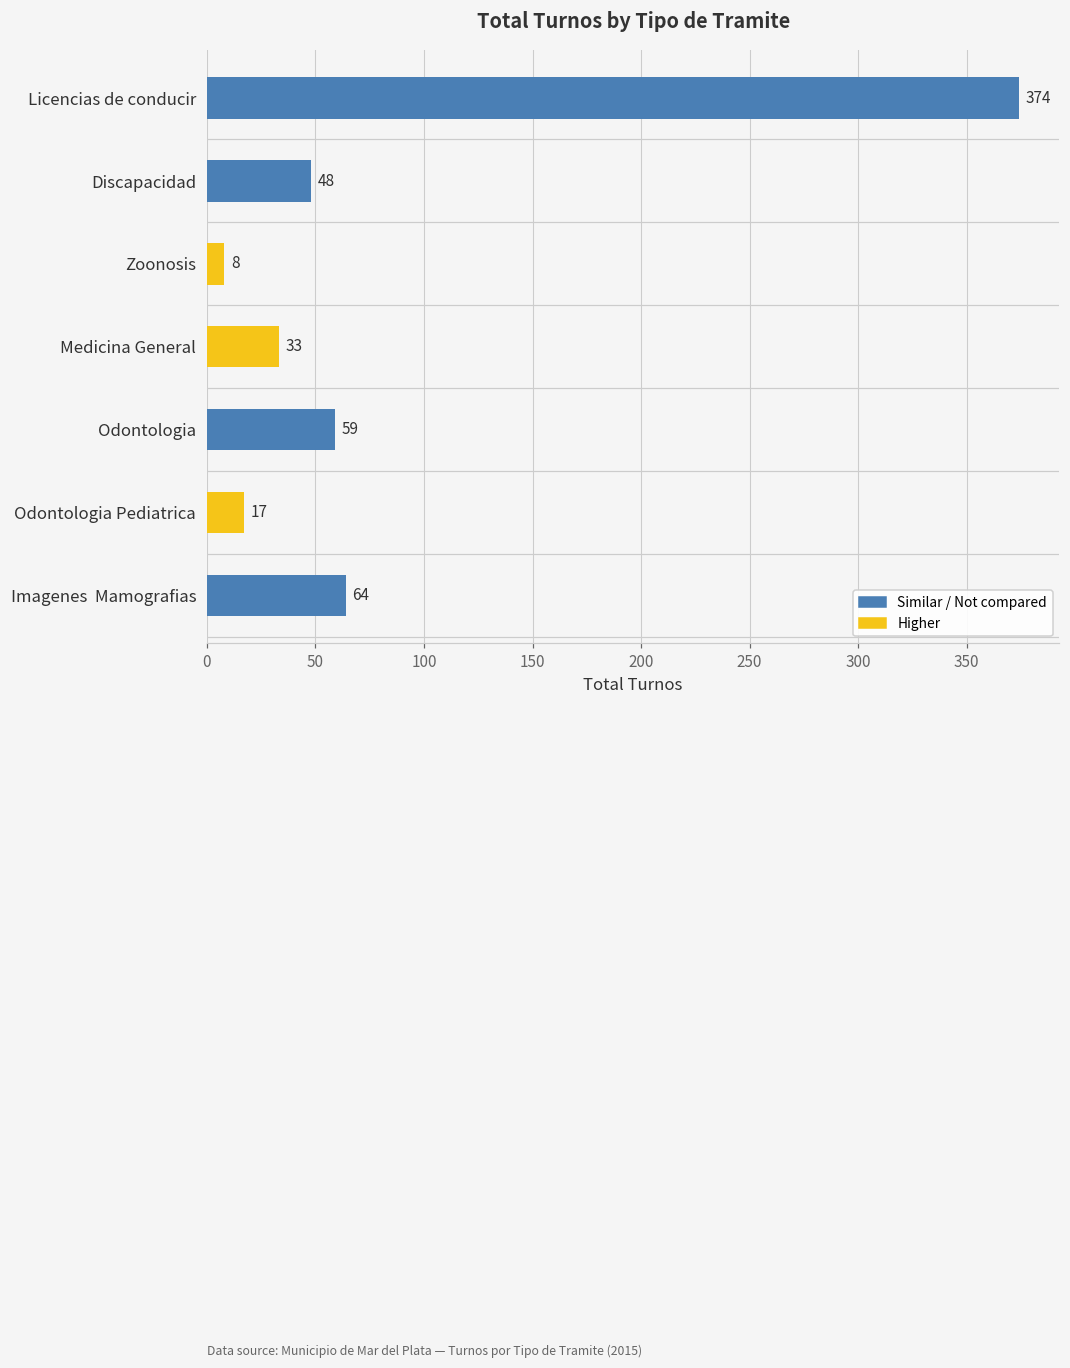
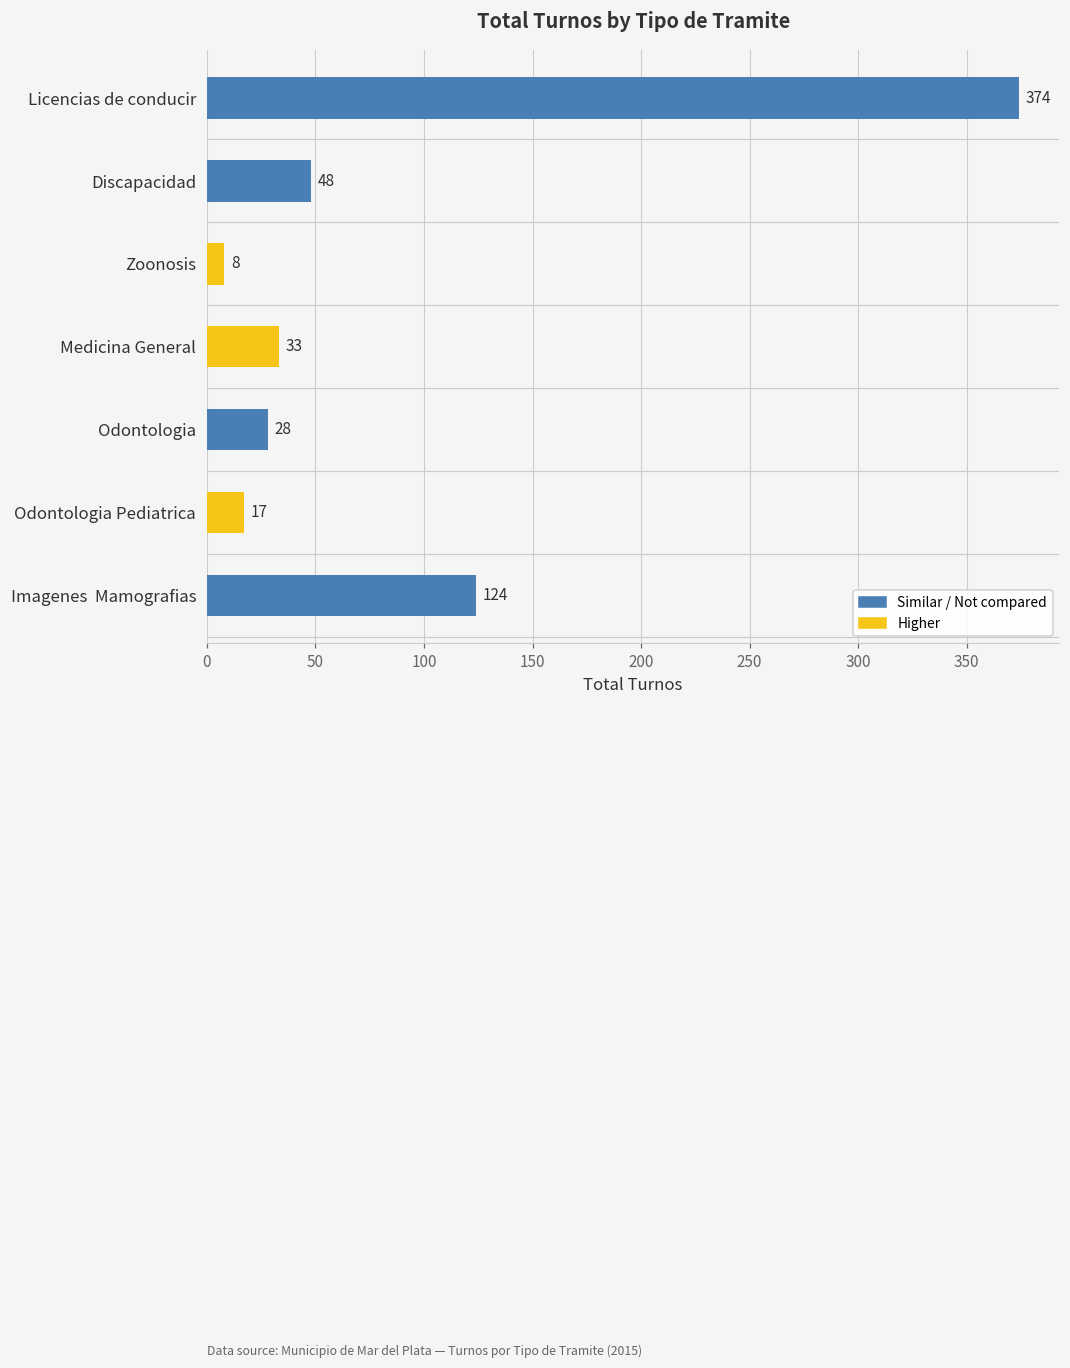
  {
    "Licencias de conducir": 374,
    "Discapacidad": 48,
    "Zoonosis": 8,
    "Medicina General": 33,
-   "Odontologia": 59,
+   "Odontologia": 28,
    "Odontologia Pediatrica": 17,
-   "Imagenes Mamografias": 64
+   "Imagenes Mamografias": 124
  }
